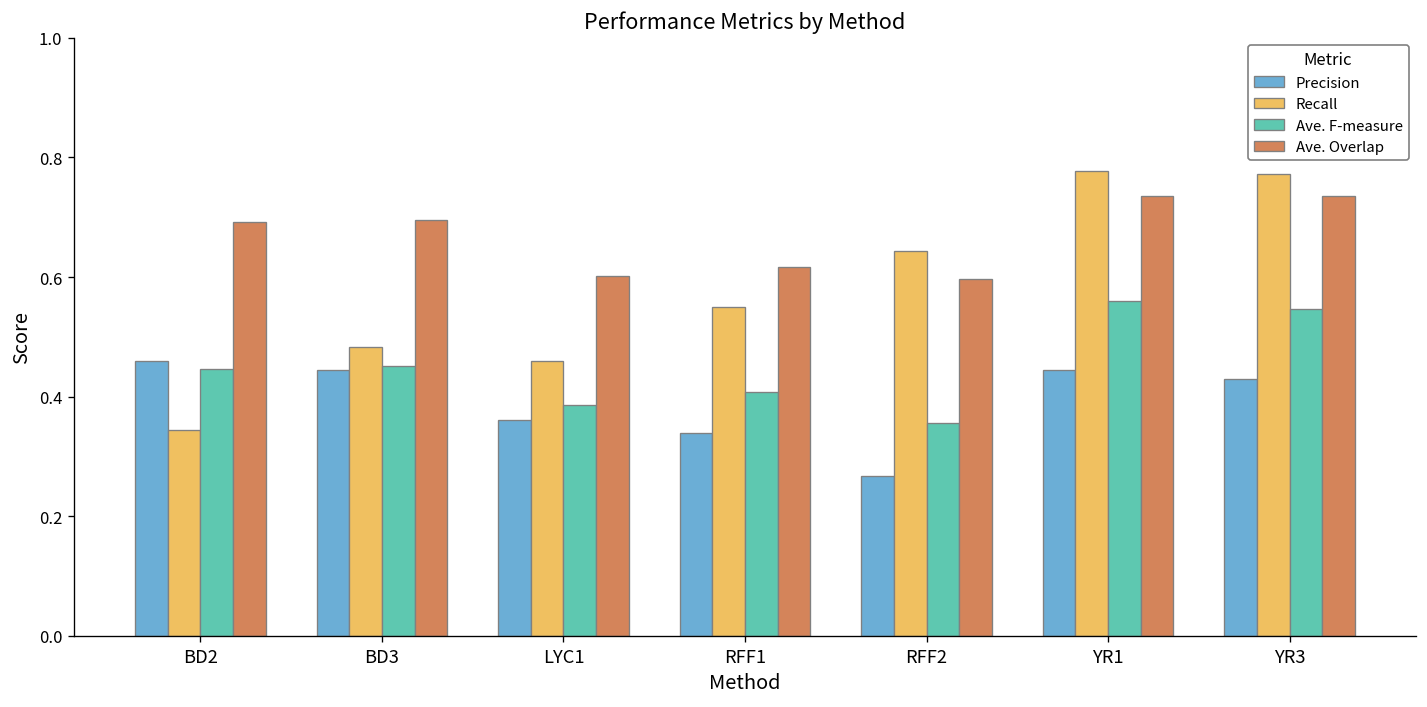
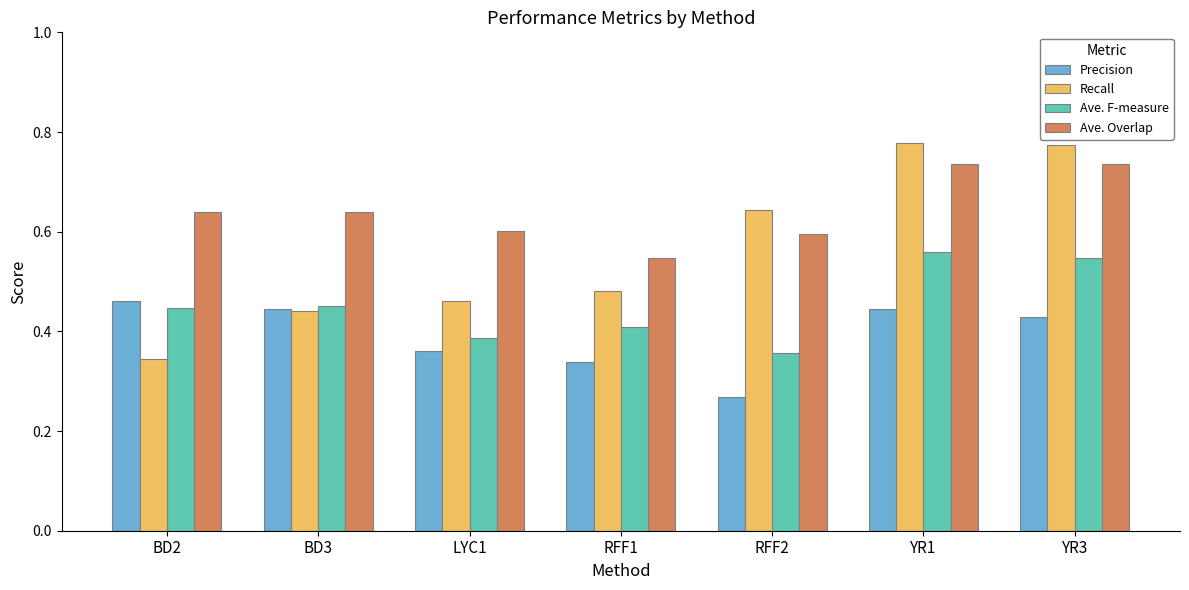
  {
    "Recall": {
      "BD2": 0.35,
-     "BD3": 0.48,
+     "BD3": 0.44,
      "LYC1": 0.46,
-     "RFF1": 0.55,
+     "RFF1": 0.48,
      "RFF2": 0.64,
      "YR1": 0.78,
      "YR3": 0.77
    },
    "Ave. Overlap": {
-     "BD2": 0.69,
-     "BD3": 0.70,
+     "BD2": 0.64,
+     "BD3": 0.64,
      "LYC1": 0.60,
-     "RFF1": 0.62,
+     "RFF1": 0.55,
      "RFF2": 0.60,
      "YR1": 0.74,
      "YR3": 0.74
    }
  }
